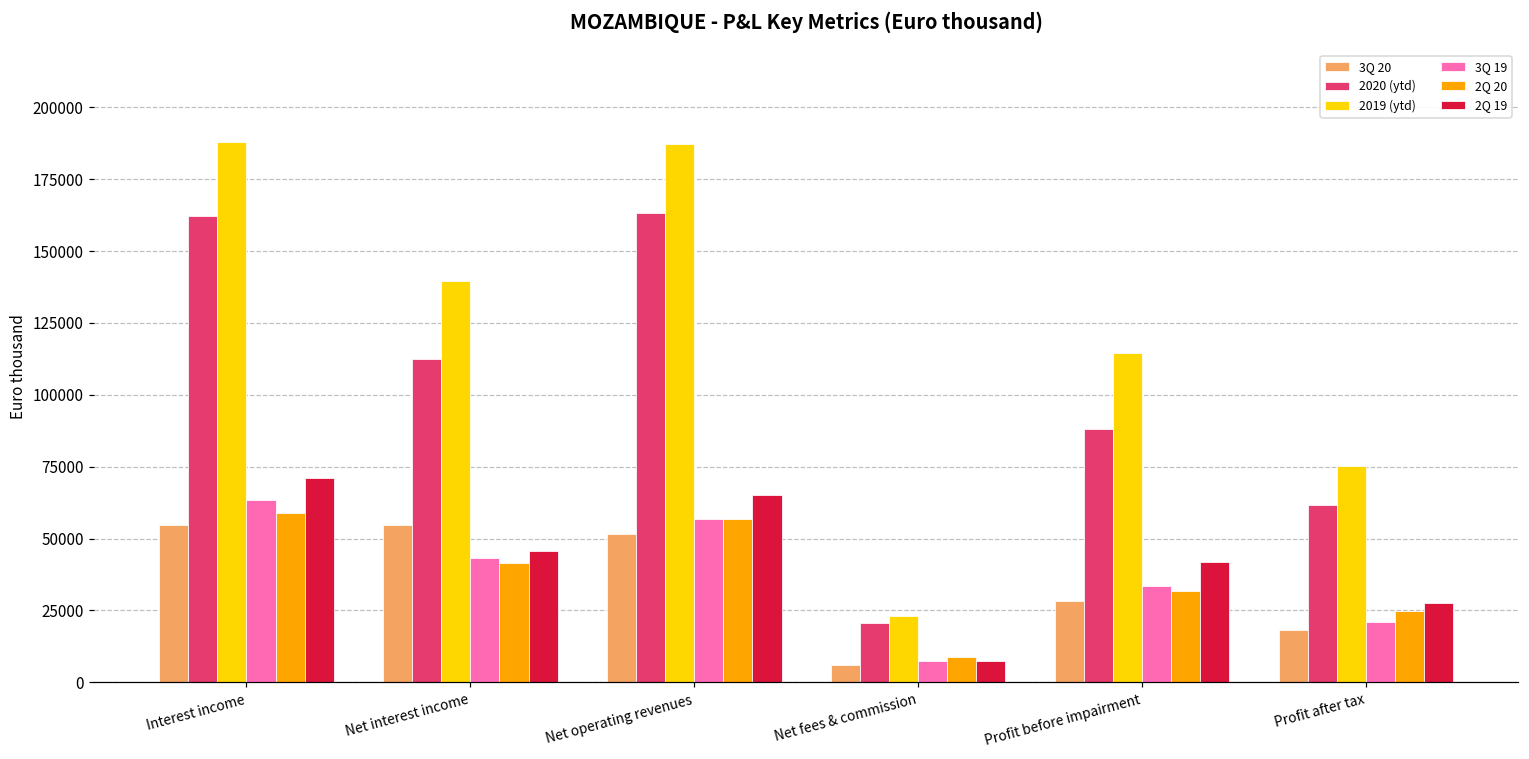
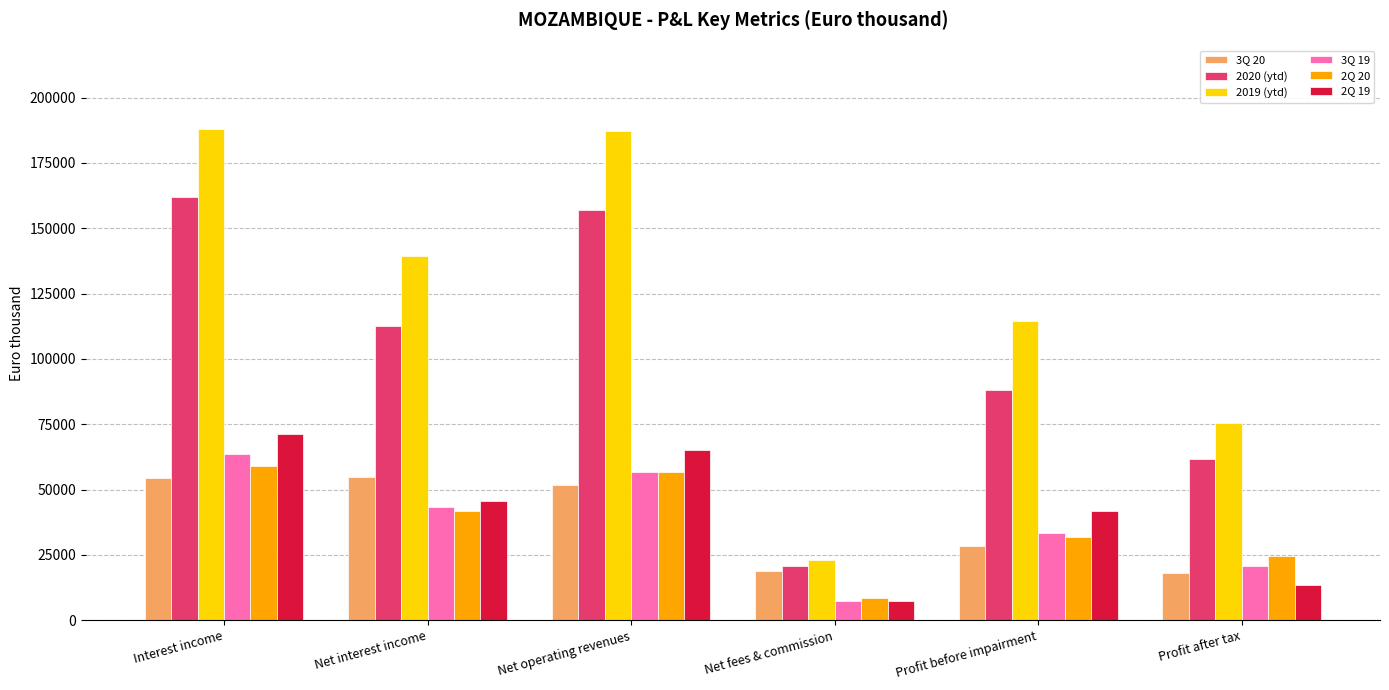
  {
    "3Q 20": {
      "Interest income": 55000,
      "Net interest income": 55000,
      "Net operating revenues": 52000,
-     "Net fees & commission": 6000,
+     "Net fees & commission": 19000,
      "Profit before impairment": 28000,
      "Profit after tax": 18000
    },
    "2020 (ytd)": {
      "Interest income": 162000,
      "Net interest income": 113000,
-     "Net operating revenues": 163000,
+     "Net operating revenues": 157000,
      "Net fees & commission": 21000,
      "Profit before impairment": 88000,
      "Profit after tax": 62000
    },
    "3Q 19": {
      "Interest income": 64000,
      "Net interest income": 43000,
      "Net operating revenues": 57000,
      "Net fees & commission": 7000,
      "Profit before impairment": 33000,
      "Profit after tax": 21000
    },
    "2Q 19": {
      "Interest income": 71000,
      "Net interest income": 46000,
      "Net operating revenues": 65000,
      "Net fees & commission": 7000,
      "Profit before impairment": 42000,
-     "Profit after tax": 28000
+     "Profit after tax": 13000
    }
  }
